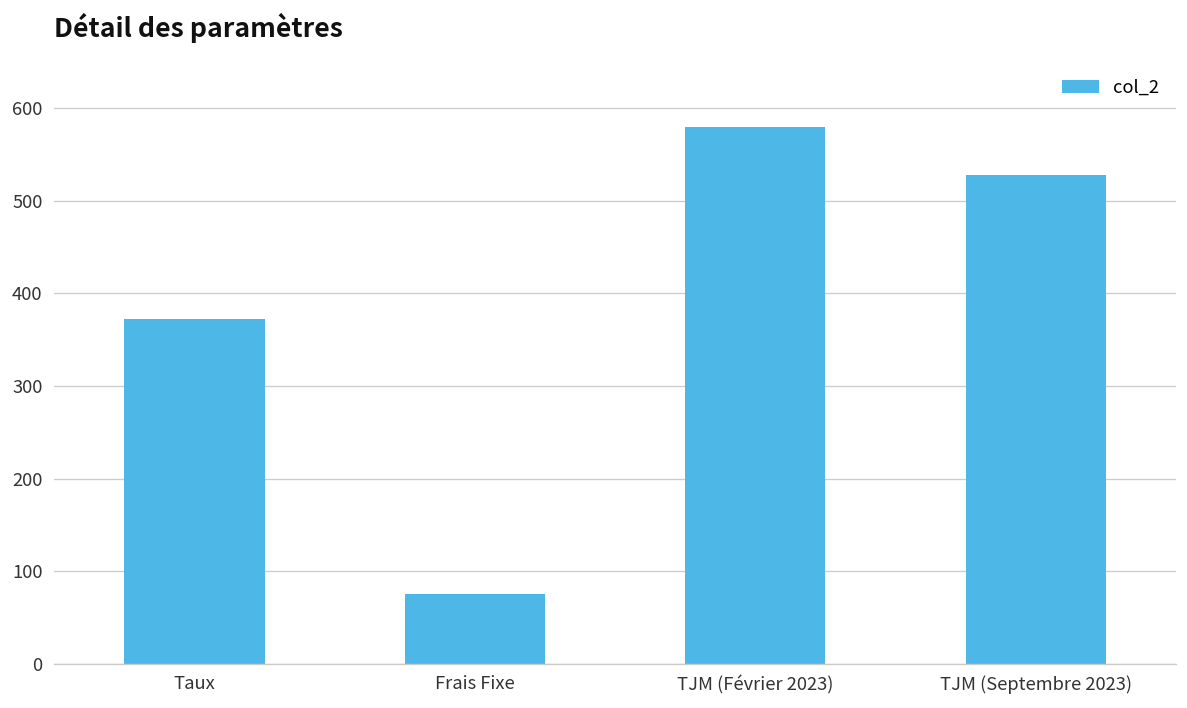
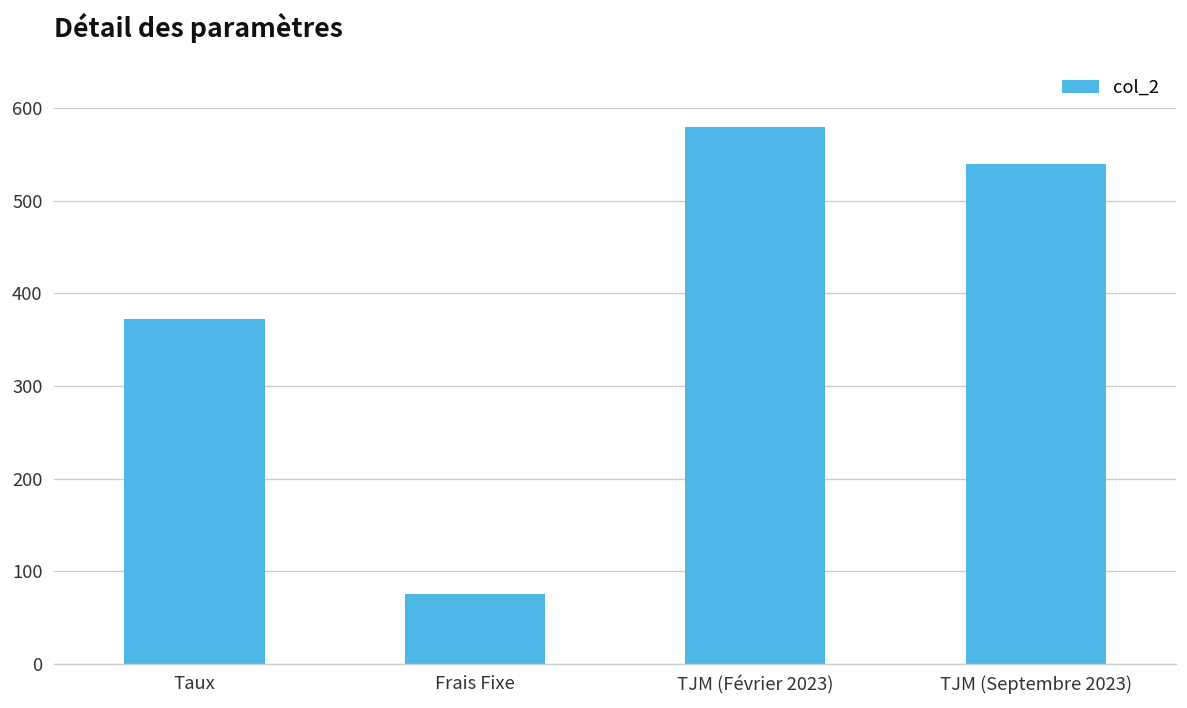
  {
    "Taux": 370,
    "Frais Fixe": 80,
    "TJM (Février 2023)": 580,
-   "TJM (Septembre 2023)": 530
+   "TJM (Septembre 2023)": 540
  }
